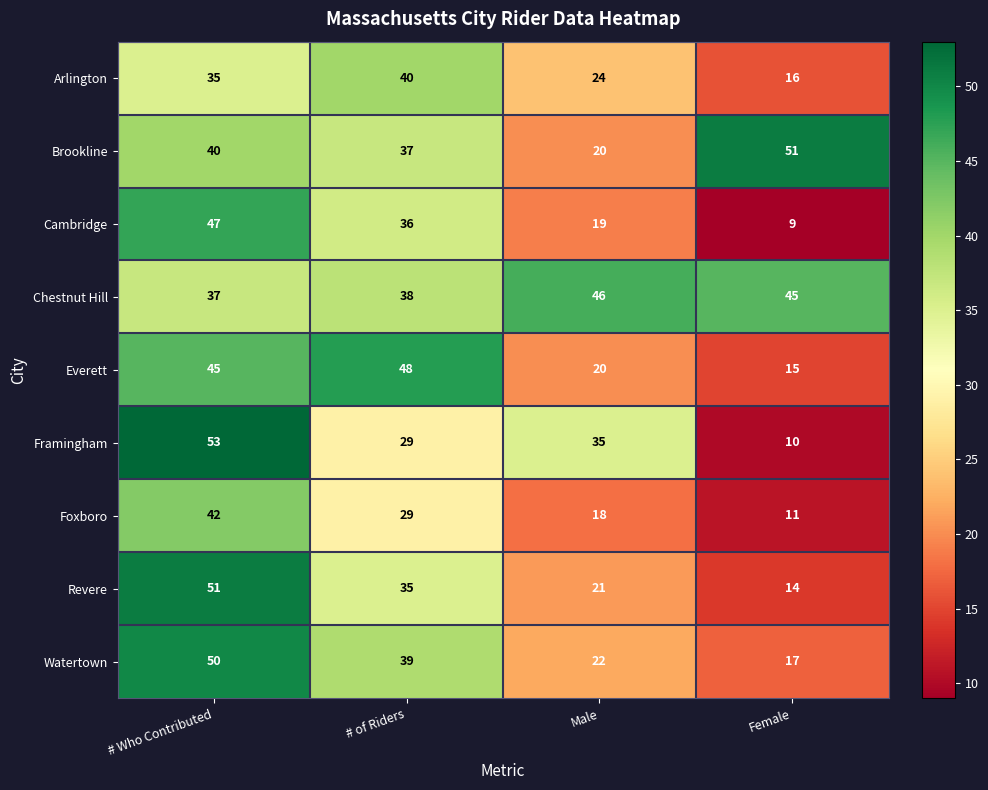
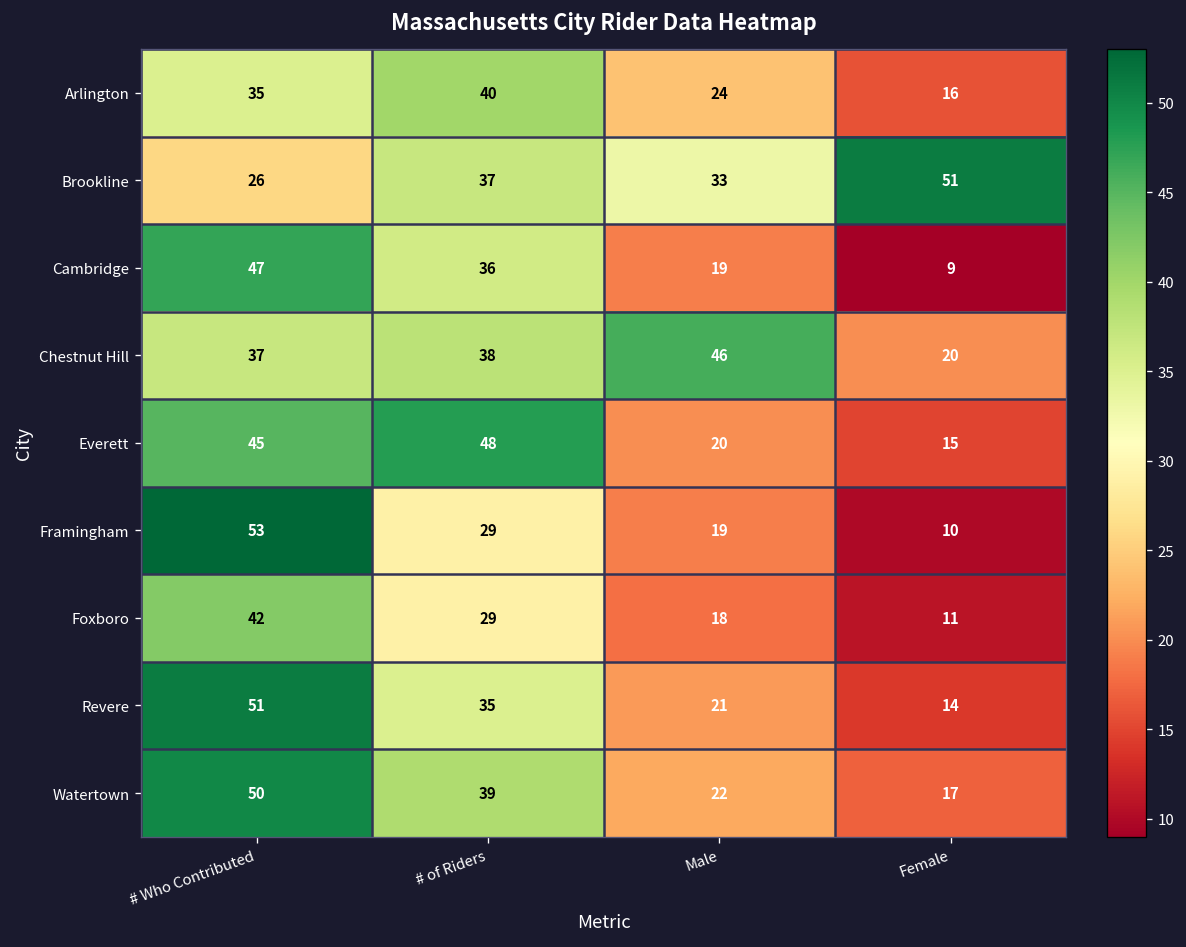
  {
    "Arlington": {
      "# Who Contributed": 35,
      "# of Riders": 40,
      "Male": 24,
      "Female": 16
    },
    "Brookline": {
-     "# Who Contributed": 40,
+     "# Who Contributed": 26,
      "# of Riders": 37,
-     "Male": 20,
+     "Male": 33,
      "Female": 51
    },
    "Cambridge": {
      "# Who Contributed": 47,
      "# of Riders": 36,
      "Male": 19,
      "Female": 9
    },
    "Chestnut Hill": {
      "# Who Contributed": 37,
      "# of Riders": 38,
      "Male": 46,
-     "Female": 45
+     "Female": 20
    },
    "Everett": {
      "# Who Contributed": 45,
      "# of Riders": 48,
      "Male": 20,
      "Female": 15
    },
    "Framingham": {
      "# Who Contributed": 53,
      "# of Riders": 29,
-     "Male": 35,
+     "Male": 19,
      "Female": 10
    },
    "Foxboro": {
      "# Who Contributed": 42,
      "# of Riders": 29,
      "Male": 18,
      "Female": 11
    },
    "Revere": {
      "# Who Contributed": 51,
      "# of Riders": 35,
      "Male": 21,
      "Female": 14
    },
    "Watertown": {
      "# Who Contributed": 50,
      "# of Riders": 39,
      "Male": 22,
      "Female": 17
    }
  }
